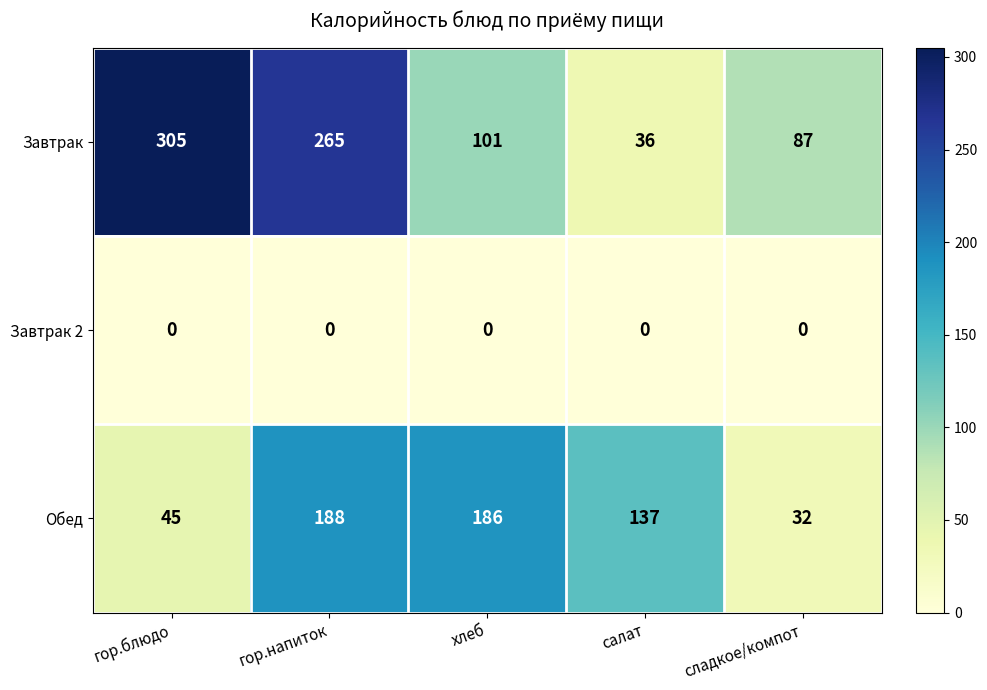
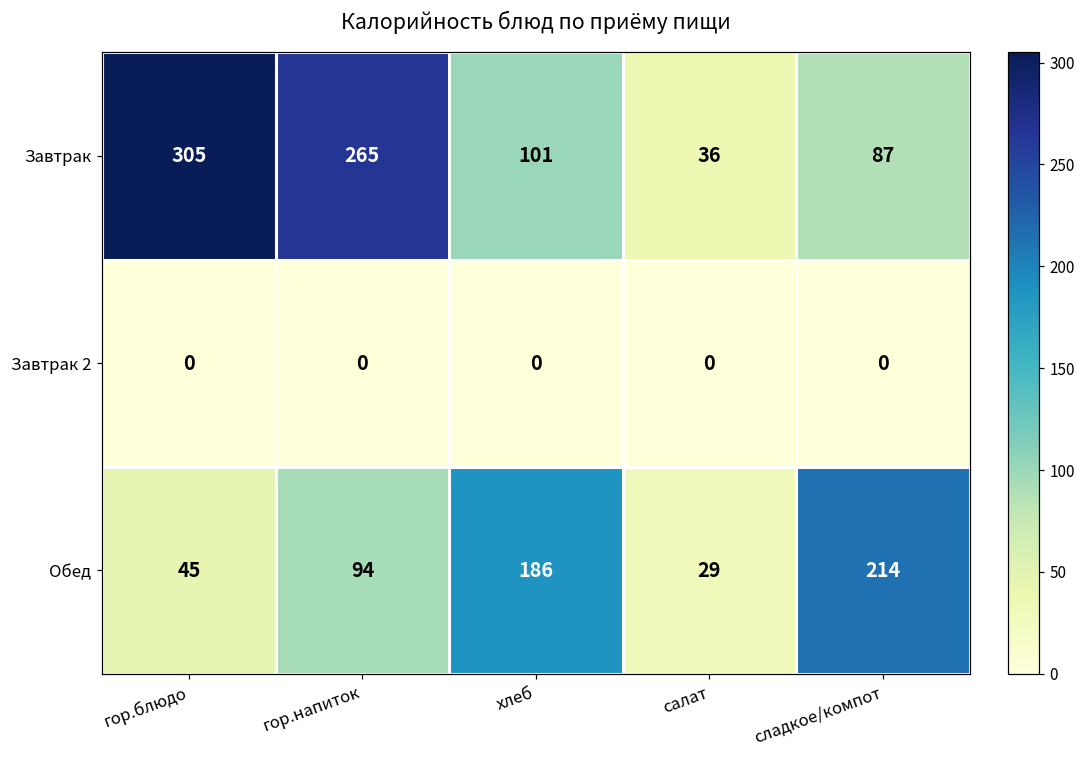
  {
    "Завтрак": {
      "гор.блюдо": 305,
      "гор.напиток": 265,
      "хлеб": 101,
      "салат": 36,
      "сладкое/компот": 87
    },
    "Завтрак 2": {
      "гор.блюдо": 0,
      "гор.напиток": 0,
      "хлеб": 0,
      "салат": 0,
      "сладкое/компот": 0
    },
    "Обед": {
      "гор.блюдо": 45,
-     "гор.напиток": 188,
+     "гор.напиток": 94,
      "хлеб": 186,
-     "салат": 137,
-     "сладкое/компот": 32
+     "салат": 29,
+     "сладкое/компот": 214
    }
  }
